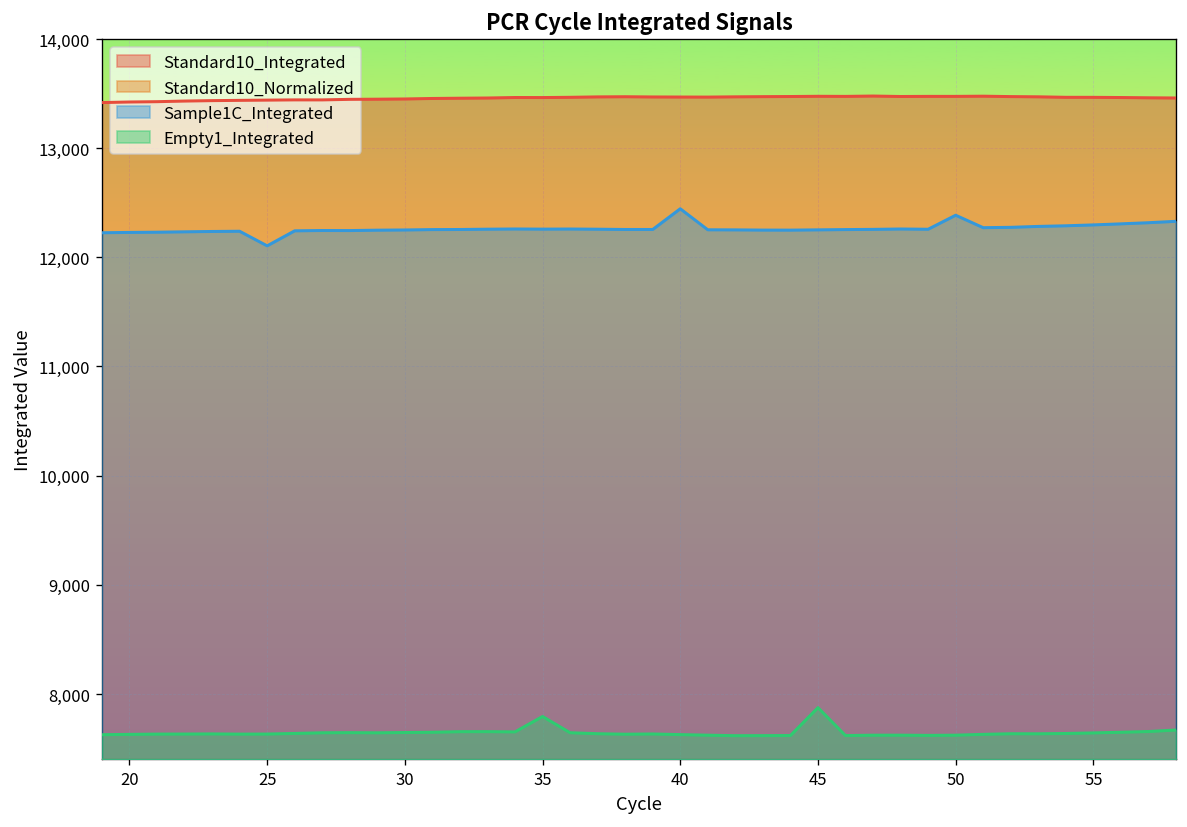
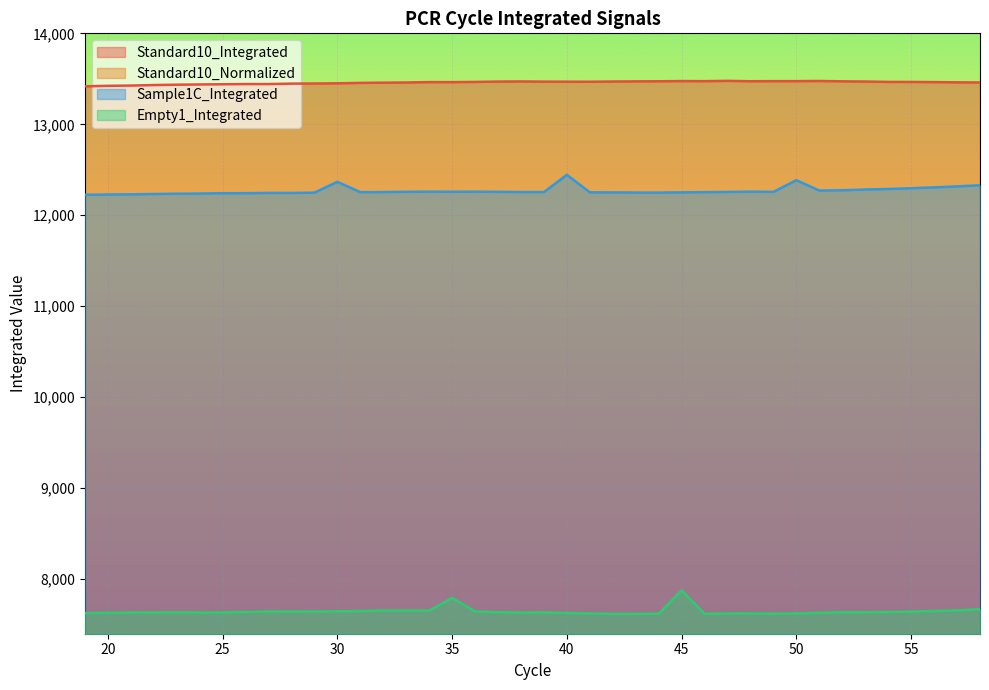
  {
    "Sample1C_Integrated": {
      "20": "12,200",
-     "25": "12,100",
-     "30": "12,300",
+     "25": "12,200",
+     "30": "12,400",
      "35": "12,300",
      "40": "12,400",
      "45": "12,300",
      "50": "12,400",
      "55": "12,300"
    },
    "Empty1_Integrated": {
      "20": "7,600",
      "25": "7,600",
      "30": "7,600",
      "35": "7,800",
      "40": "7,600",
      "45": "7,900",
      "50": "7,600",
      "55": "7,600"
    }
  }
